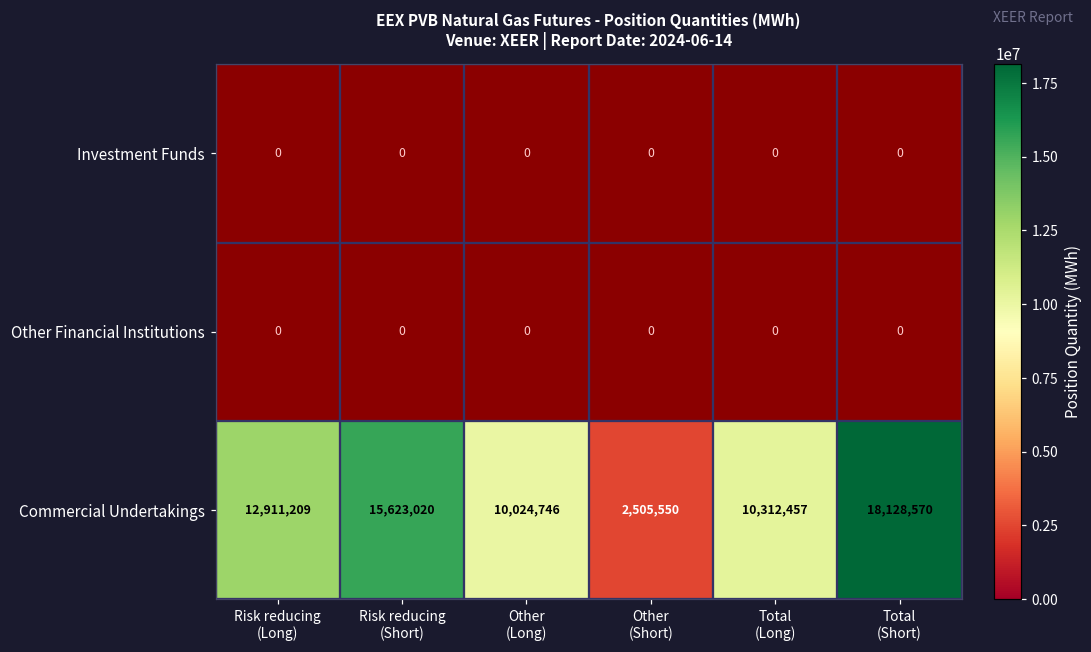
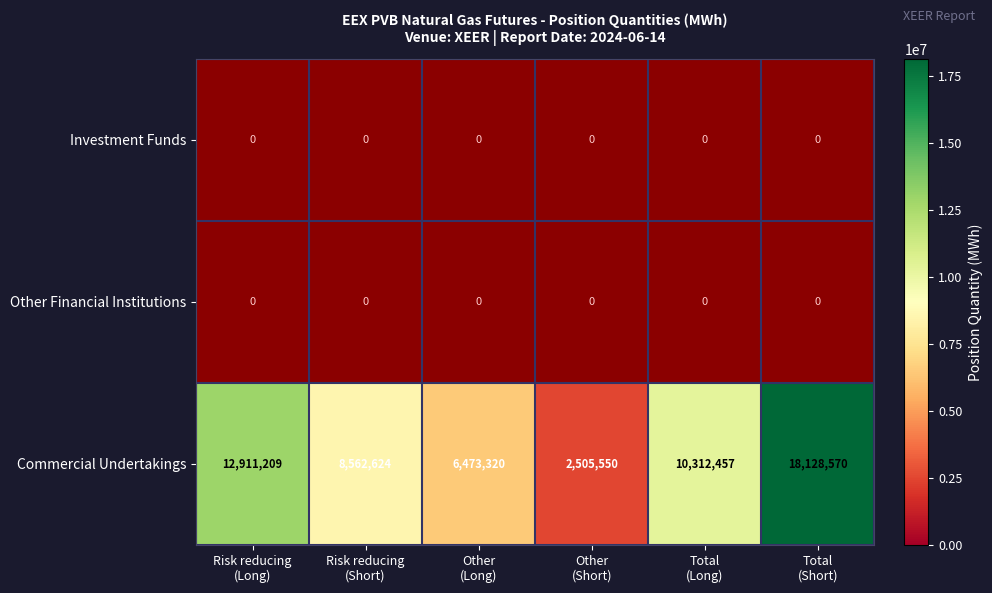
  {
    "Commercial Undertakings": {
      "Risk reducing (Long)": "12,911,209",
-     "Risk reducing (Short)": "15,623,020",
-     "Other (Long)": "10,024,746",
+     "Risk reducing (Short)": "8,562,624",
+     "Other (Long)": "6,473,320",
      "Other (Short)": "2,505,550",
      "Total (Long)": "10,312,457",
      "Total (Short)": "18,128,570"
    }
  }
